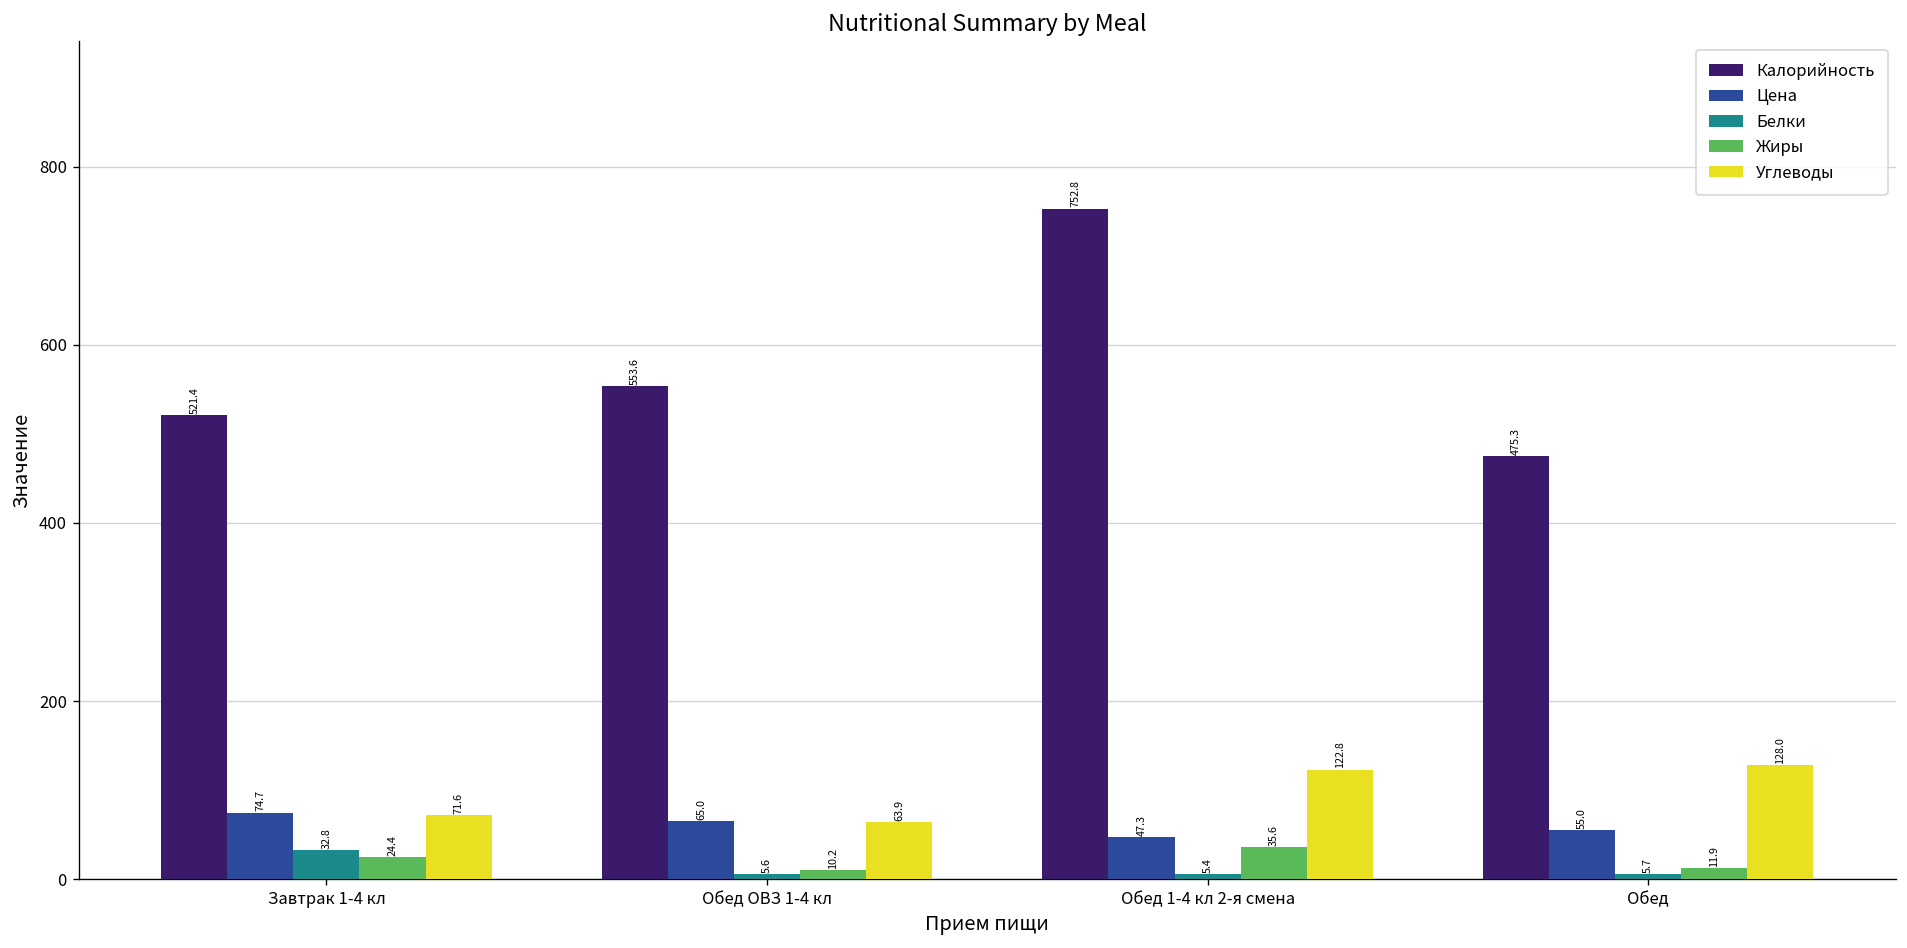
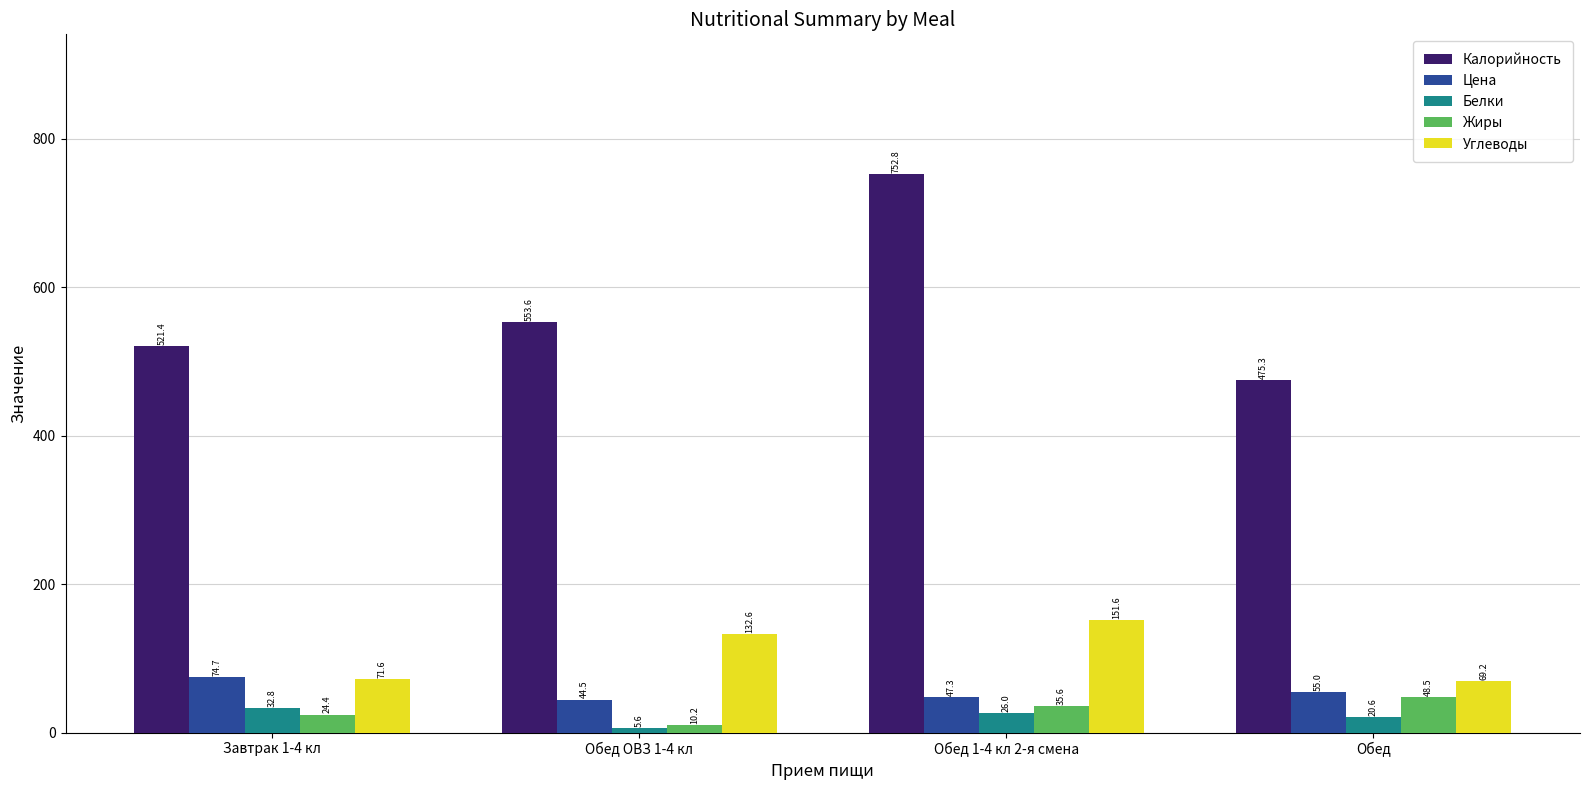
  {
    "Калорийность": {
      "Завтрак 1-4 кл": 521.4,
      "Обед ОВЗ 1-4 кл": 553.6,
      "Обед 1-4 кл 2-я смена": 752.8,
      "Обед": 475.3
    },
    "Цена": {
      "Завтрак 1-4 кл": 74.7,
-     "Обед ОВЗ 1-4 кл": 65.0,
+     "Обед ОВЗ 1-4 кл": 44.5,
      "Обед 1-4 кл 2-я смена": 47.3,
      "Обед": 55.0
    },
    "Белки": {
      "Завтрак 1-4 кл": 32.8,
      "Обед ОВЗ 1-4 кл": 5.6,
-     "Обед 1-4 кл 2-я смена": 5.4,
-     "Обед": 5.7
+     "Обед 1-4 кл 2-я смена": 26.0,
+     "Обед": 20.6
    },
    "Жиры": {
      "Завтрак 1-4 кл": 24.4,
      "Обед ОВЗ 1-4 кл": 10.2,
      "Обед 1-4 кл 2-я смена": 35.6,
-     "Обед": 11.9
+     "Обед": 48.5
    },
    "Углеводы": {
      "Завтрак 1-4 кл": 71.6,
-     "Обед ОВЗ 1-4 кл": 63.9,
-     "Обед 1-4 кл 2-я смена": 122.8,
-     "Обед": 128.0
+     "Обед ОВЗ 1-4 кл": 132.6,
+     "Обед 1-4 кл 2-я смена": 151.6,
+     "Обед": 69.2
    }
  }
